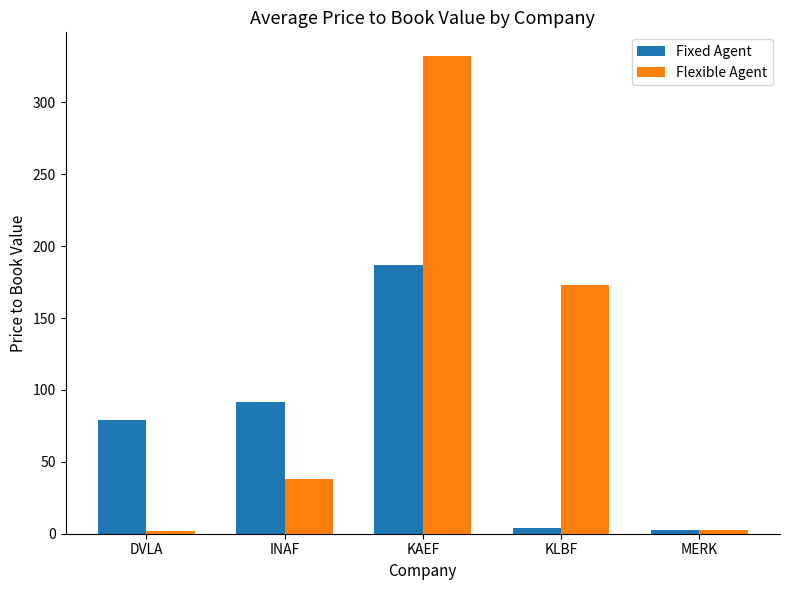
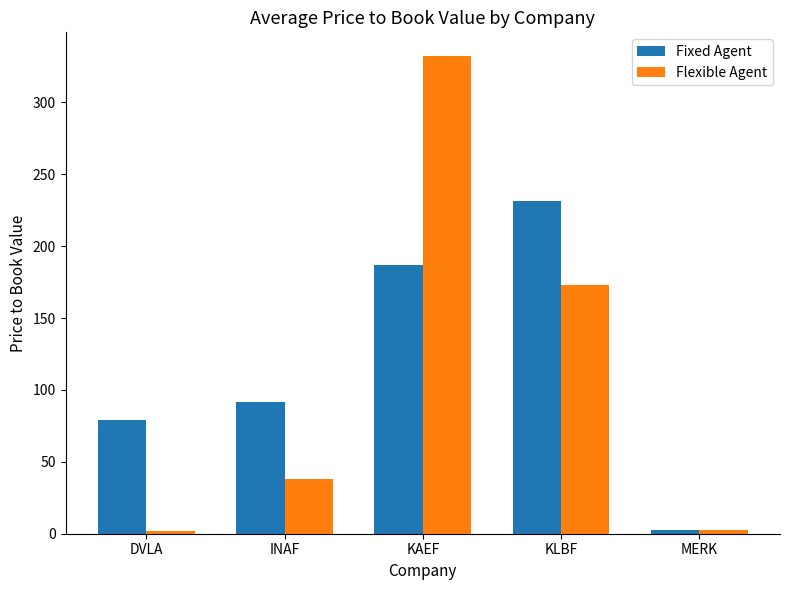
  {
    "Fixed Agent": {
      "DVLA": 79,
      "INAF": 92,
      "KAEF": 187,
-     "KLBF": 4,
+     "KLBF": 231,
      "MERK": 2
    },
    "Flexible Agent": {
      "DVLA": 2,
      "INAF": 38,
      "KAEF": 332,
      "KLBF": 173,
      "MERK": 3
    }
  }
